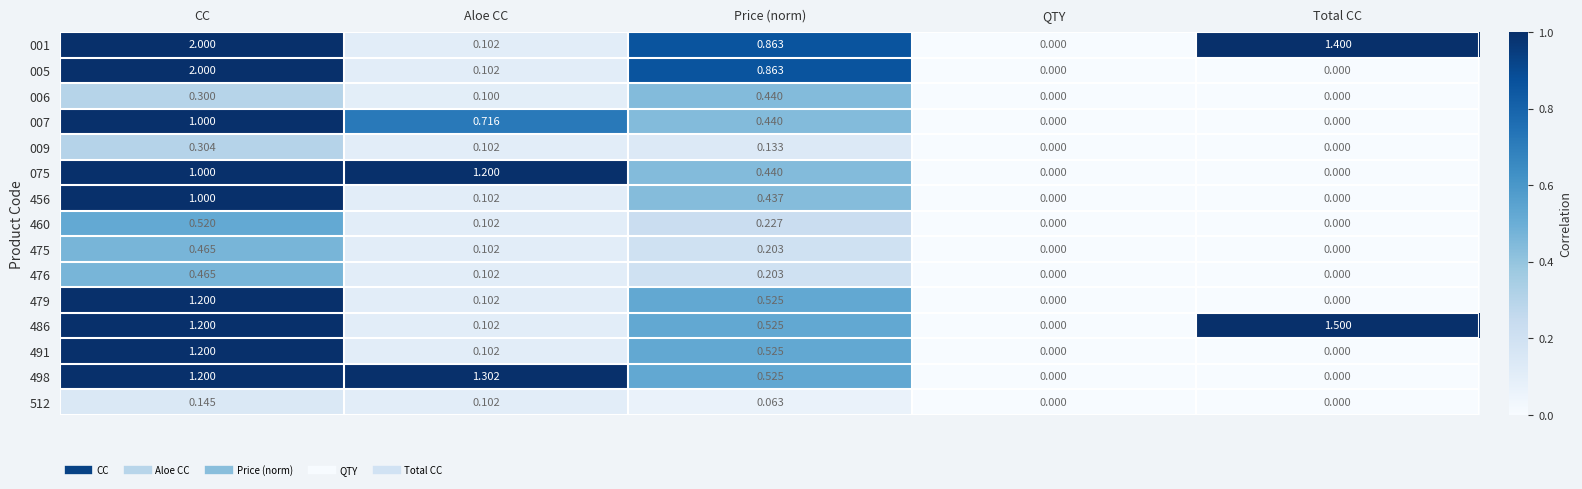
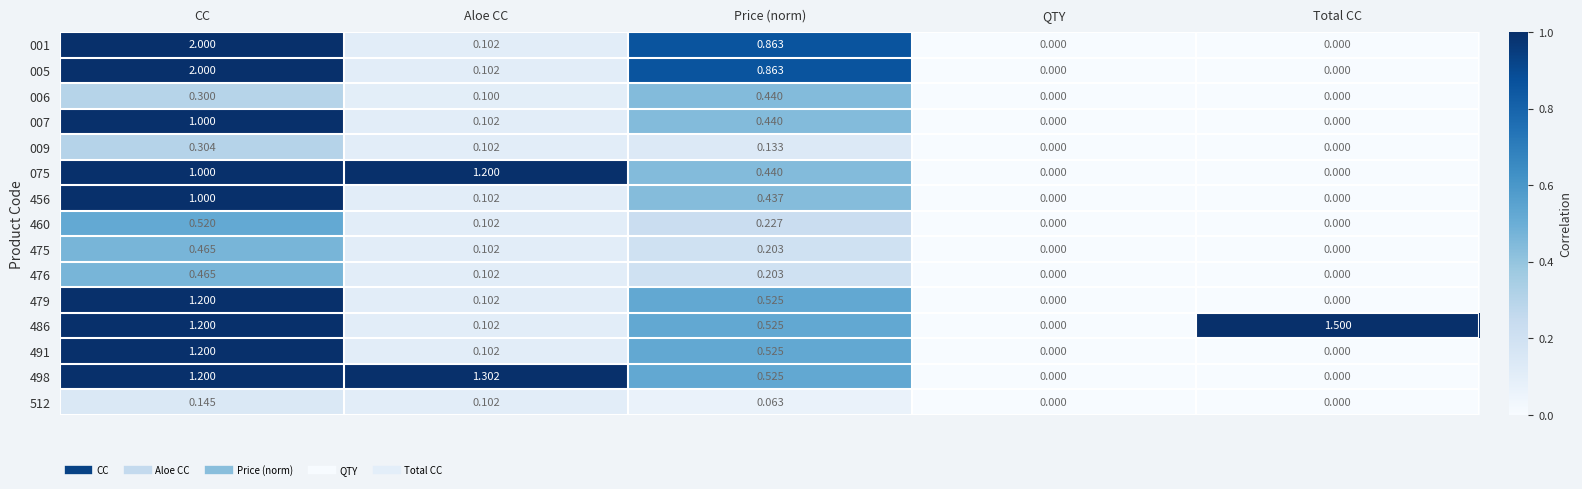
  {
    "001": {
      "CC": 2.000,
      "Aloe CC": 0.102,
      "Price (norm)": 0.863,
      "QTY": 0.000,
-     "Total CC": 1.400
+     "Total CC": 0.000
    },
    "005": {
      "CC": 2.000,
      "Aloe CC": 0.102,
      "Price (norm)": 0.863,
      "QTY": 0.000,
      "Total CC": 0.000
    },
    "006": {
      "CC": 0.300,
      "Aloe CC": 0.100,
      "Price (norm)": 0.440,
      "QTY": 0.000,
      "Total CC": 0.000
    },
    "007": {
      "CC": 1.000,
-     "Aloe CC": 0.716,
+     "Aloe CC": 0.102,
      "Price (norm)": 0.440,
      "QTY": 0.000,
      "Total CC": 0.000
    },
    "009": {
      "CC": 0.304,
      "Aloe CC": 0.102,
      "Price (norm)": 0.133,
      "QTY": 0.000,
      "Total CC": 0.000
    },
    "075": {
      "CC": 1.000,
      "Aloe CC": 1.200,
      "Price (norm)": 0.440,
      "QTY": 0.000,
      "Total CC": 0.000
    },
    "456": {
      "CC": 1.000,
      "Aloe CC": 0.102,
      "Price (norm)": 0.437,
      "QTY": 0.000,
      "Total CC": 0.000
    },
    "460": {
      "CC": 0.520,
      "Aloe CC": 0.102,
      "Price (norm)": 0.227,
      "QTY": 0.000,
      "Total CC": 0.000
    },
    "475": {
      "CC": 0.465,
      "Aloe CC": 0.102,
      "Price (norm)": 0.203,
      "QTY": 0.000,
      "Total CC": 0.000
    },
    "476": {
      "CC": 0.465,
      "Aloe CC": 0.102,
      "Price (norm)": 0.203,
      "QTY": 0.000,
      "Total CC": 0.000
    },
    "479": {
      "CC": 1.200,
      "Aloe CC": 0.102,
      "Price (norm)": 0.525,
      "QTY": 0.000,
      "Total CC": 0.000
    },
    "486": {
      "CC": 1.200,
      "Aloe CC": 0.102,
      "Price (norm)": 0.525,
      "QTY": 0.000,
      "Total CC": 1.500
    },
    "491": {
      "CC": 1.200,
      "Aloe CC": 0.102,
      "Price (norm)": 0.525,
      "QTY": 0.000,
      "Total CC": 0.000
    },
    "498": {
      "CC": 1.200,
      "Aloe CC": 1.302,
      "Price (norm)": 0.525,
      "QTY": 0.000,
      "Total CC": 0.000
    },
    "512": {
      "CC": 0.145,
      "Aloe CC": 0.102,
      "Price (norm)": 0.063,
      "QTY": 0.000,
      "Total CC": 0.000
    }
  }
